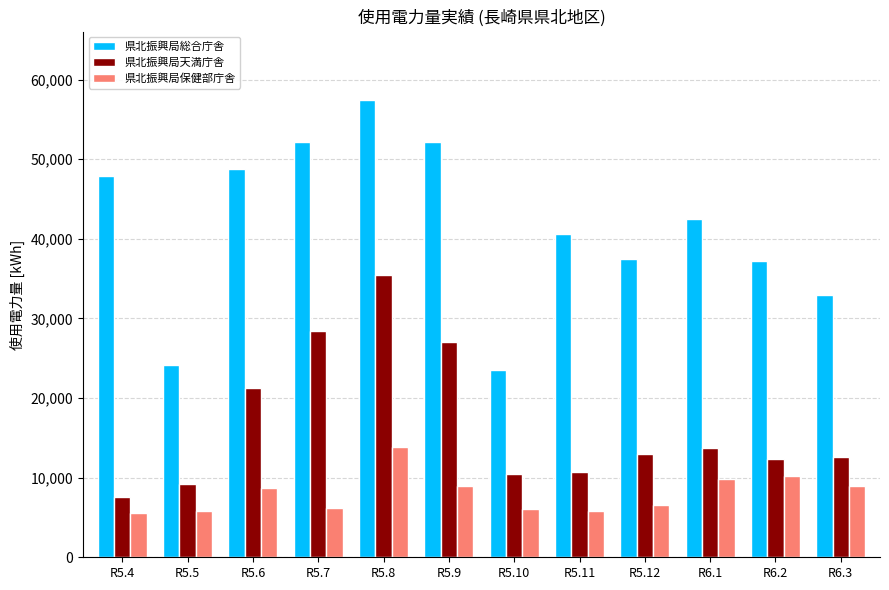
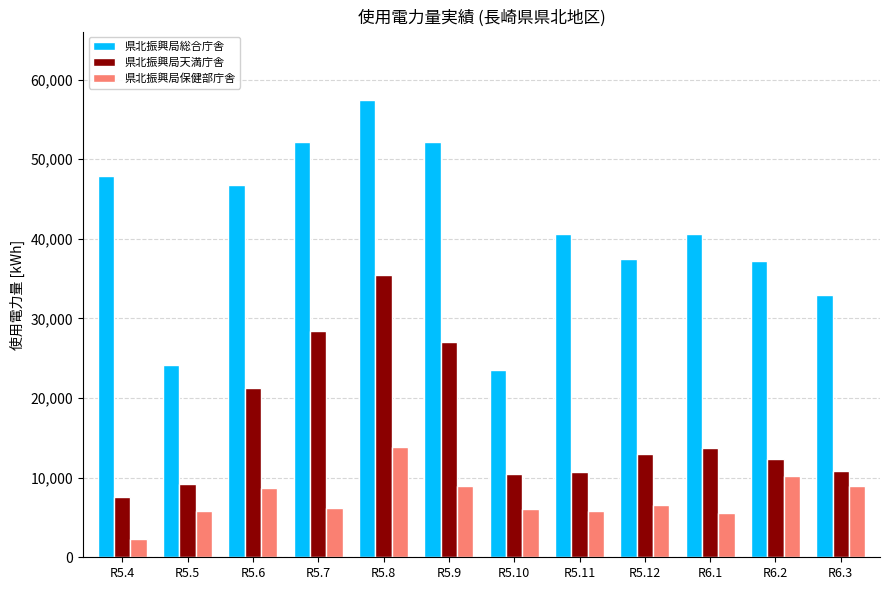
  {
    "県北振興局総合庁舎": {
      "R5.4": "48,000",
      "R5.5": "24,000",
-     "R5.6": "49,000",
+     "R5.6": "47,000",
      "R5.7": "52,000",
      "R5.8": "57,000",
      "R5.9": "52,000",
      "R5.10": "24,000",
      "R5.11": "41,000",
      "R5.12": "38,000",
-     "R6.1": "43,000",
+     "R6.1": "41,000",
      "R6.2": "37,000",
      "R6.3": "33,000"
    },
    "県北振興局天満庁舎": {
      "R5.4": "8,000",
      "R5.5": "9,000",
      "R5.6": "21,000",
      "R5.7": "28,000",
      "R5.8": "36,000",
      "R5.9": "27,000",
      "R5.10": "10,000",
      "R5.11": "11,000",
      "R5.12": "13,000",
      "R6.1": "14,000",
      "R6.2": "12,000",
-     "R6.3": "13,000"
+     "R6.3": "11,000"
    },
    "県北振興局保健部庁舎": {
-     "R5.4": "6,000",
+     "R5.4": "2,000",
      "R5.5": "6,000",
      "R5.6": "9,000",
      "R5.7": "6,000",
      "R5.8": "14,000",
      "R5.9": "9,000",
      "R5.10": "6,000",
      "R5.11": "6,000",
      "R5.12": "7,000",
-     "R6.1": "10,000",
+     "R6.1": "6,000",
      "R6.2": "10,000",
      "R6.3": "9,000"
    }
  }
